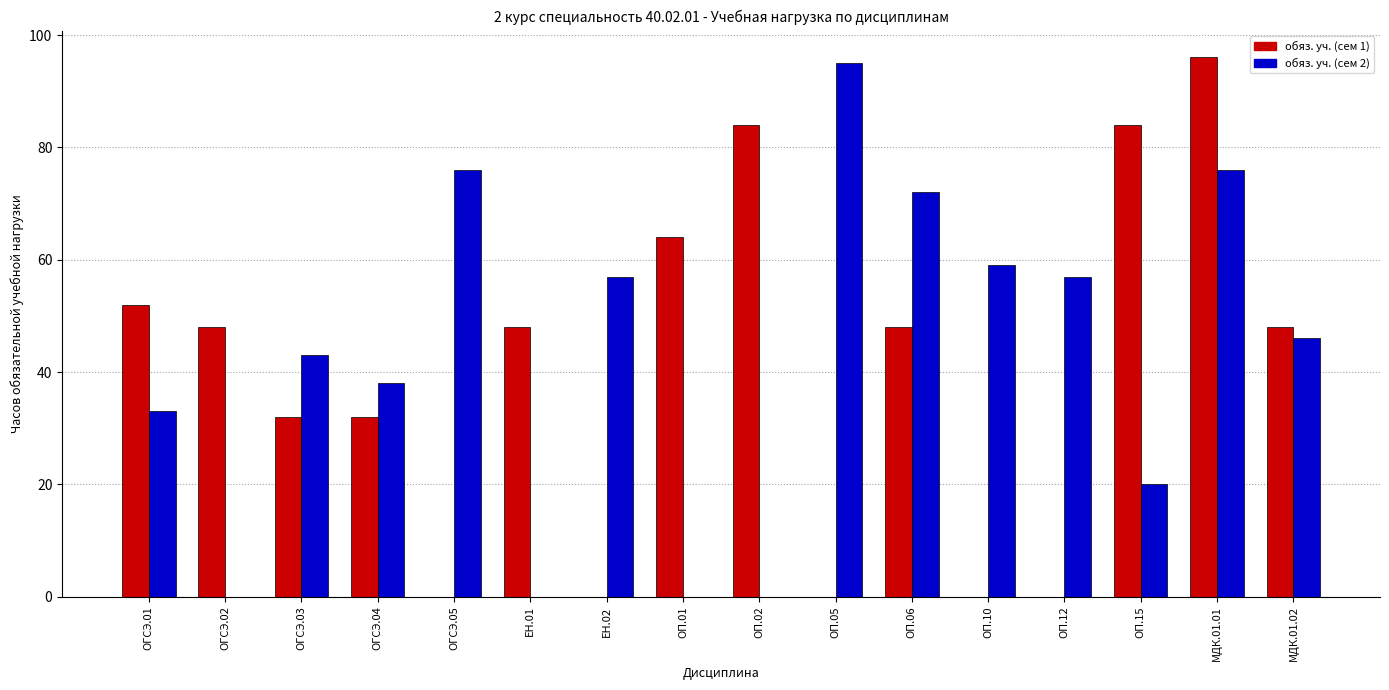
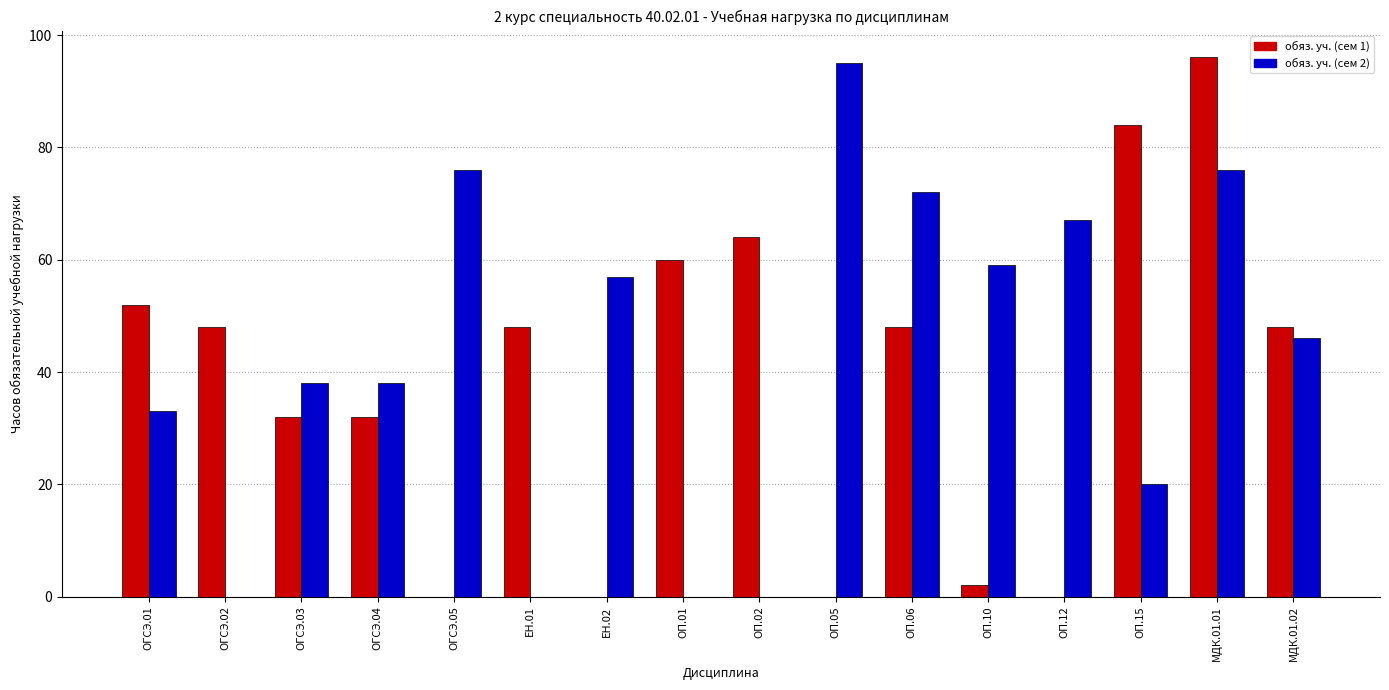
  {
    "обяз. уч. (сем 1)": {
      "ОГСЭ.01": 52,
      "ОГСЭ.02": 48,
      "ОГСЭ.03": 32,
      "ОГСЭ.04": 32,
      "ОГСЭ.05": 0,
      "ЕН.01": 48,
      "ЕН.02": 0,
-     "ОП.01": 64,
-     "ОП.02": 84,
+     "ОП.01": 60,
+     "ОП.02": 64,
      "ОП.05": 0,
      "ОП.06": 48,
-     "ОП.10": 0,
+     "ОП.10": 2,
      "ОП.12": 0,
      "ОП.15": 84,
      "МДК.01.01": 96,
      "МДК.01.02": 48
    },
    "обяз. уч. (сем 2)": {
      "ОГСЭ.01": 33,
      "ОГСЭ.02": 0,
-     "ОГСЭ.03": 43,
+     "ОГСЭ.03": 38,
      "ОГСЭ.04": 38,
      "ОГСЭ.05": 76,
      "ЕН.01": 0,
      "ЕН.02": 57,
      "ОП.01": 0,
      "ОП.02": 0,
      "ОП.05": 95,
      "ОП.06": 72,
      "ОП.10": 59,
-     "ОП.12": 57,
+     "ОП.12": 67,
      "ОП.15": 20,
      "МДК.01.01": 76,
      "МДК.01.02": 46
    }
  }
